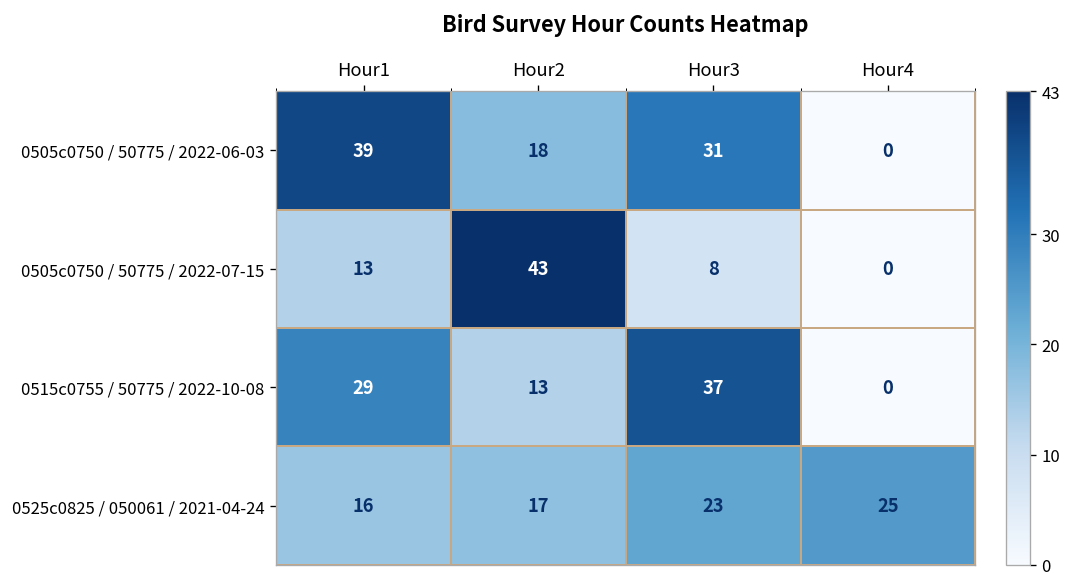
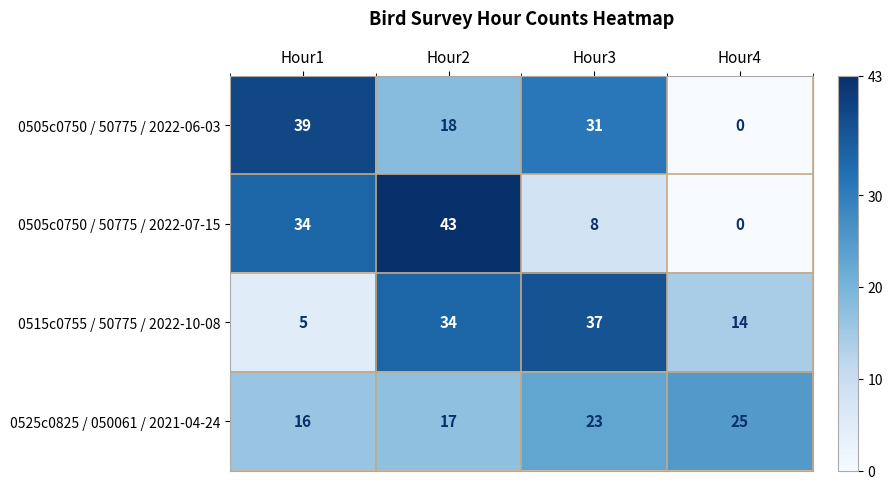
  {
    "0505c0750 / 50775 / 2022-06-03": {
      "Hour1": 39,
      "Hour2": 18,
      "Hour3": 31,
      "Hour4": 0
    },
    "0505c0750 / 50775 / 2022-07-15": {
-     "Hour1": 13,
+     "Hour1": 34,
      "Hour2": 43,
      "Hour3": 8,
      "Hour4": 0
    },
    "0515c0755 / 50775 / 2022-10-08": {
-     "Hour1": 29,
-     "Hour2": 13,
+     "Hour1": 5,
+     "Hour2": 34,
      "Hour3": 37,
-     "Hour4": 0
+     "Hour4": 14
    },
    "0525c0825 / 050061 / 2021-04-24": {
      "Hour1": 16,
      "Hour2": 17,
      "Hour3": 23,
      "Hour4": 25
    }
  }
